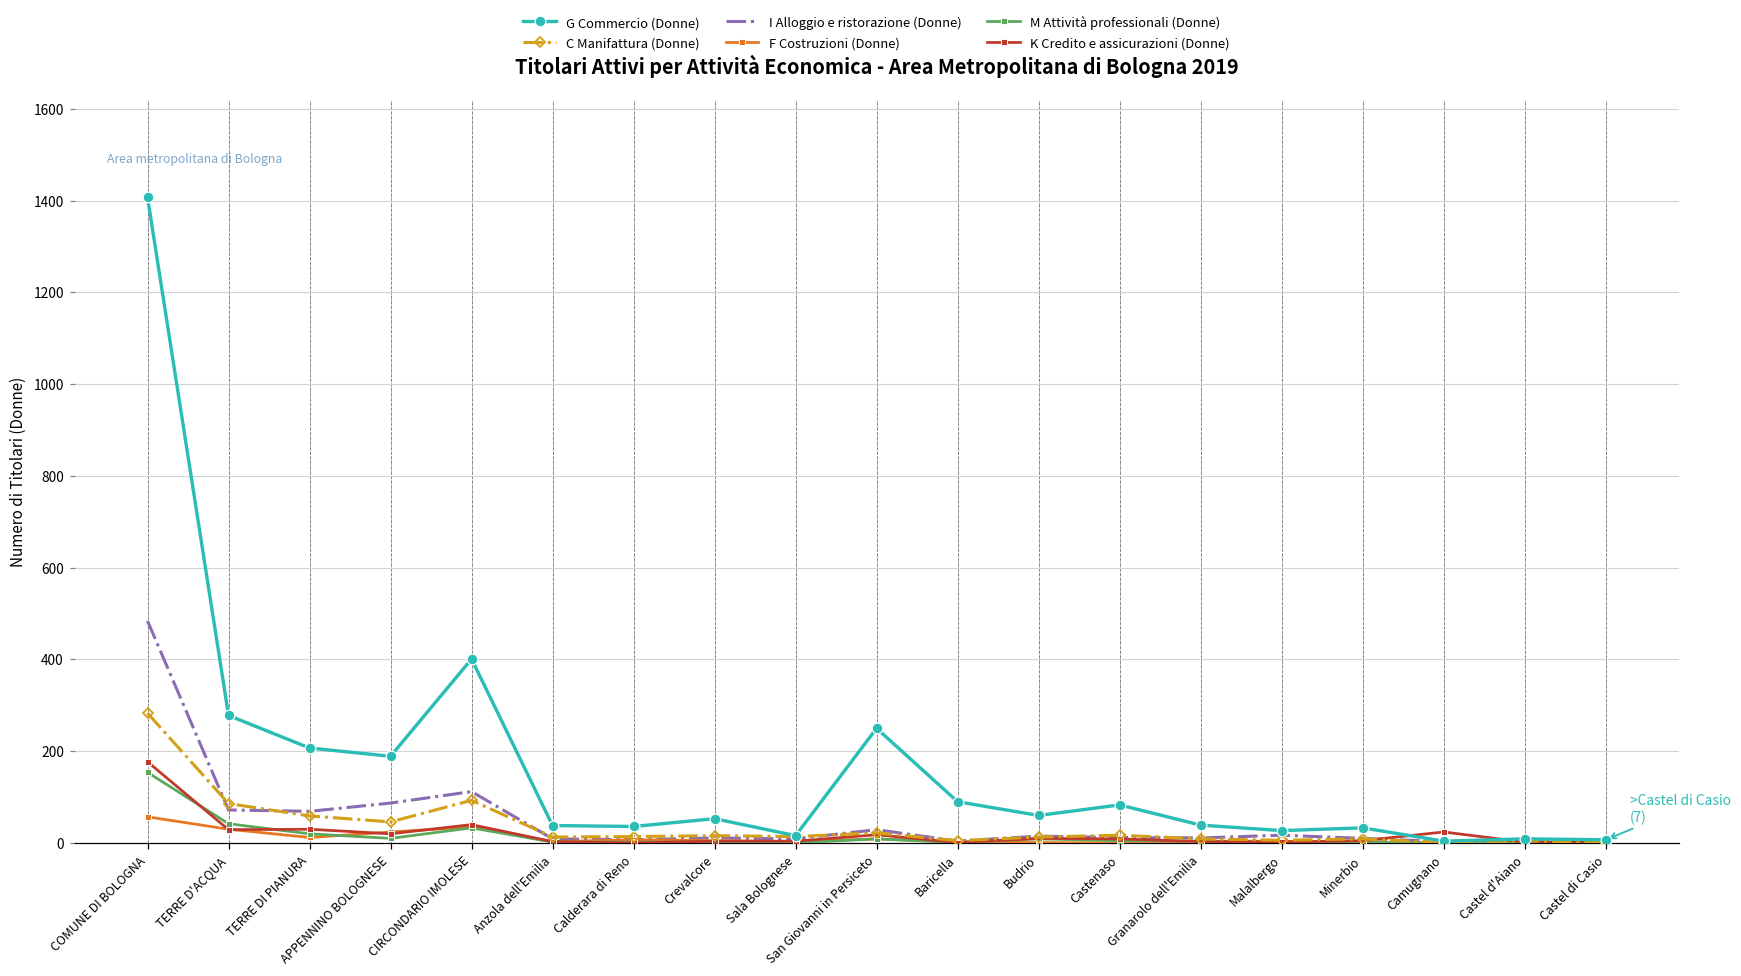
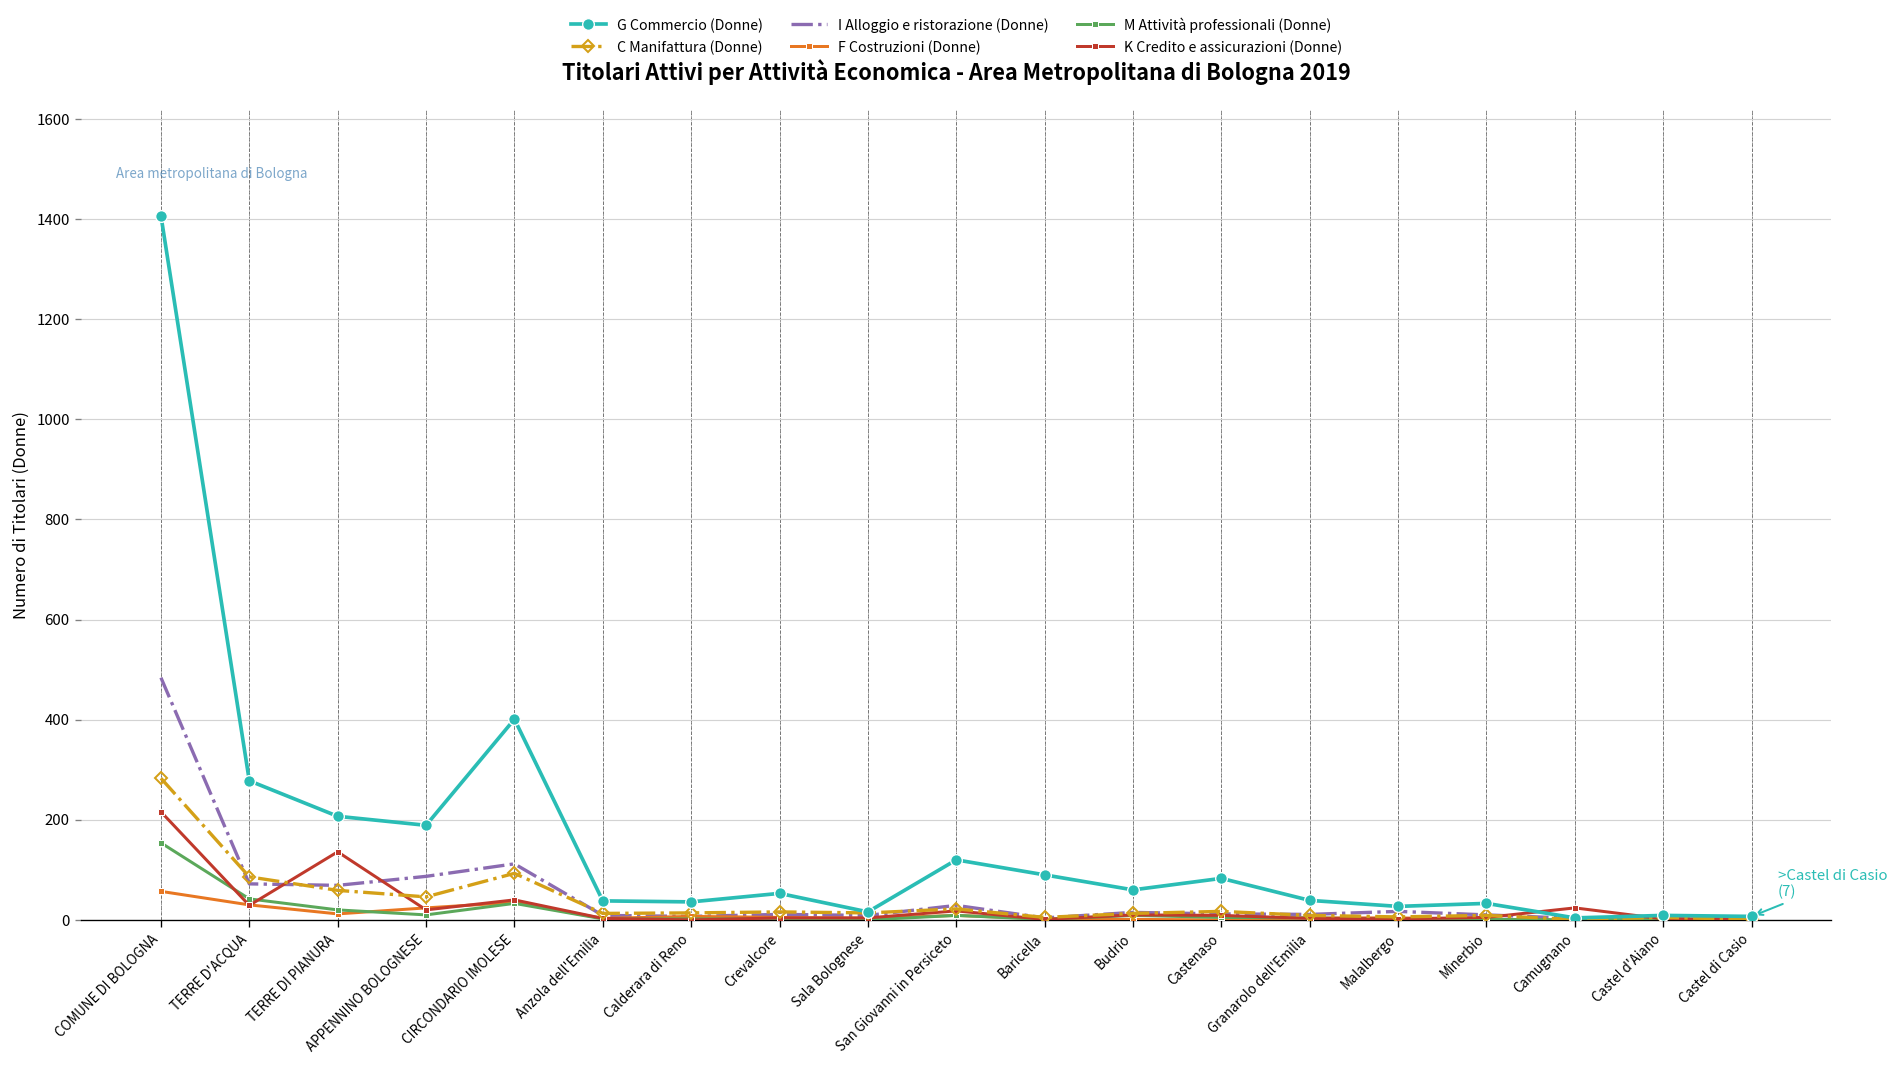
  {
    "G Commercio (Donne)": {
      "COMUNE DI BOLOGNA": 1410,
      "TERRE D'ACQUA": 280,
      "TERRE DI PIANURA": 210,
      "APPENNINO BOLOGNESE": 190,
      "CIRCONDARIO IMOLESE": 400,
      "Anzola dell'Emilia": 40,
      "Calderara di Reno": 40,
      "Crevalcore": 50,
-     "San Giovanni in Persiceto": 250,
+     "San Giovanni in Persiceto": 120,
      "Baricella": 90,
      "Budrio": 60,
      "Castenaso": 80,
      "Granarolo dell'Emilia": 40,
      "Malalbergo": 30,
      "Minerbio": 30
    },
    "I Alloggio e ristorazione (Donne)": {
      "COMUNE DI BOLOGNA": 480,
      "TERRE D'ACQUA": 70,
      "TERRE DI PIANURA": 70,
      "APPENNINO BOLOGNESE": 90,
      "CIRCONDARIO IMOLESE": 110,
      "San Giovanni in Persiceto": 30,
      "Malalbergo": 20
    },
    "M Attività professionali (Donne)": {
      "COMUNE DI BOLOGNA": 150,
      "TERRE D'ACQUA": 40,
      "TERRE DI PIANURA": 20,
      "APPENNINO BOLOGNESE": 10
    },
    "K Credito e assicurazioni (Donne)": {
-     "COMUNE DI BOLOGNA": 180,
-     "TERRE DI PIANURA": 30,
+     "COMUNE DI BOLOGNA": 220,
+     "TERRE DI PIANURA": 140,
      "Camugnano": 20
    }
  }
